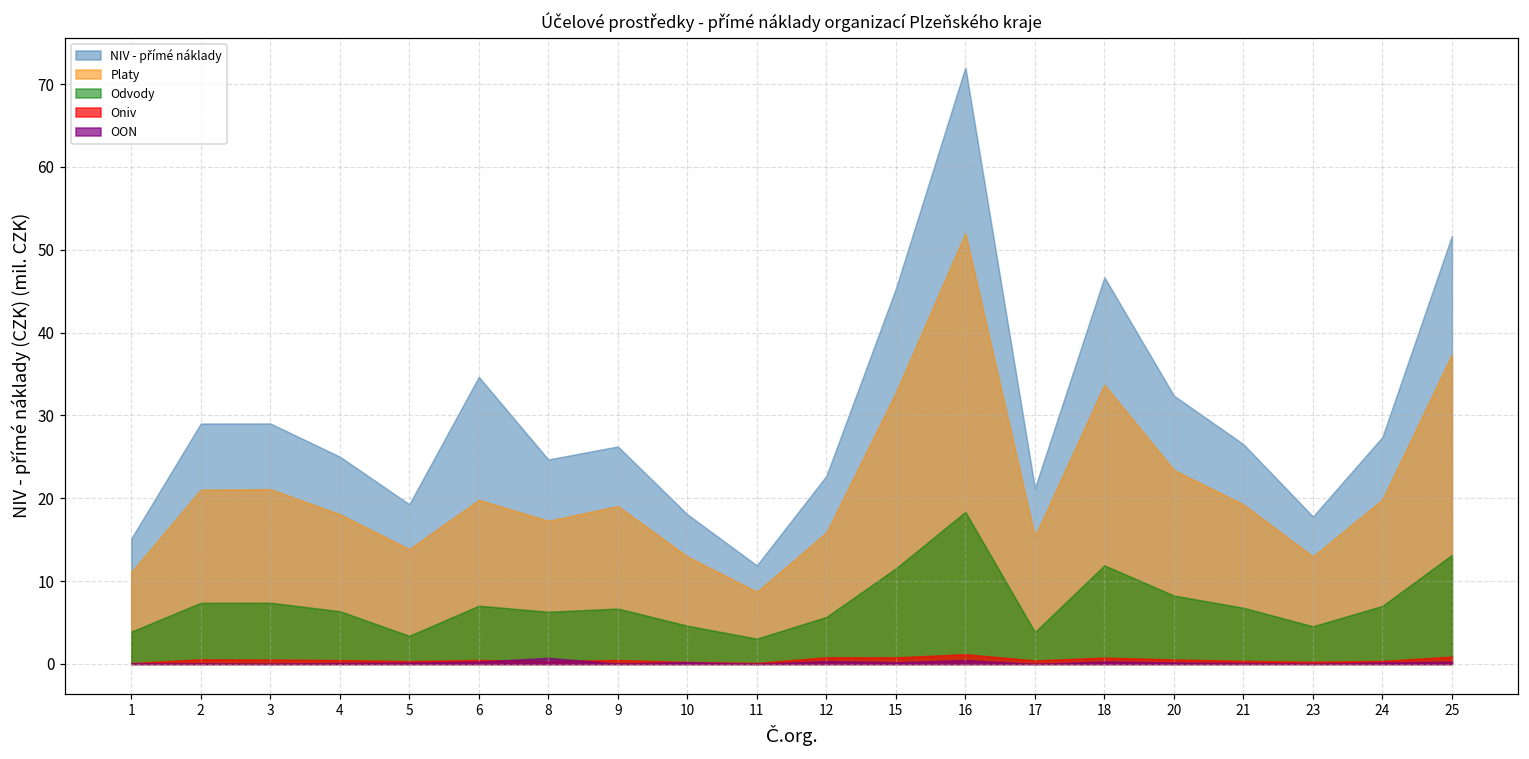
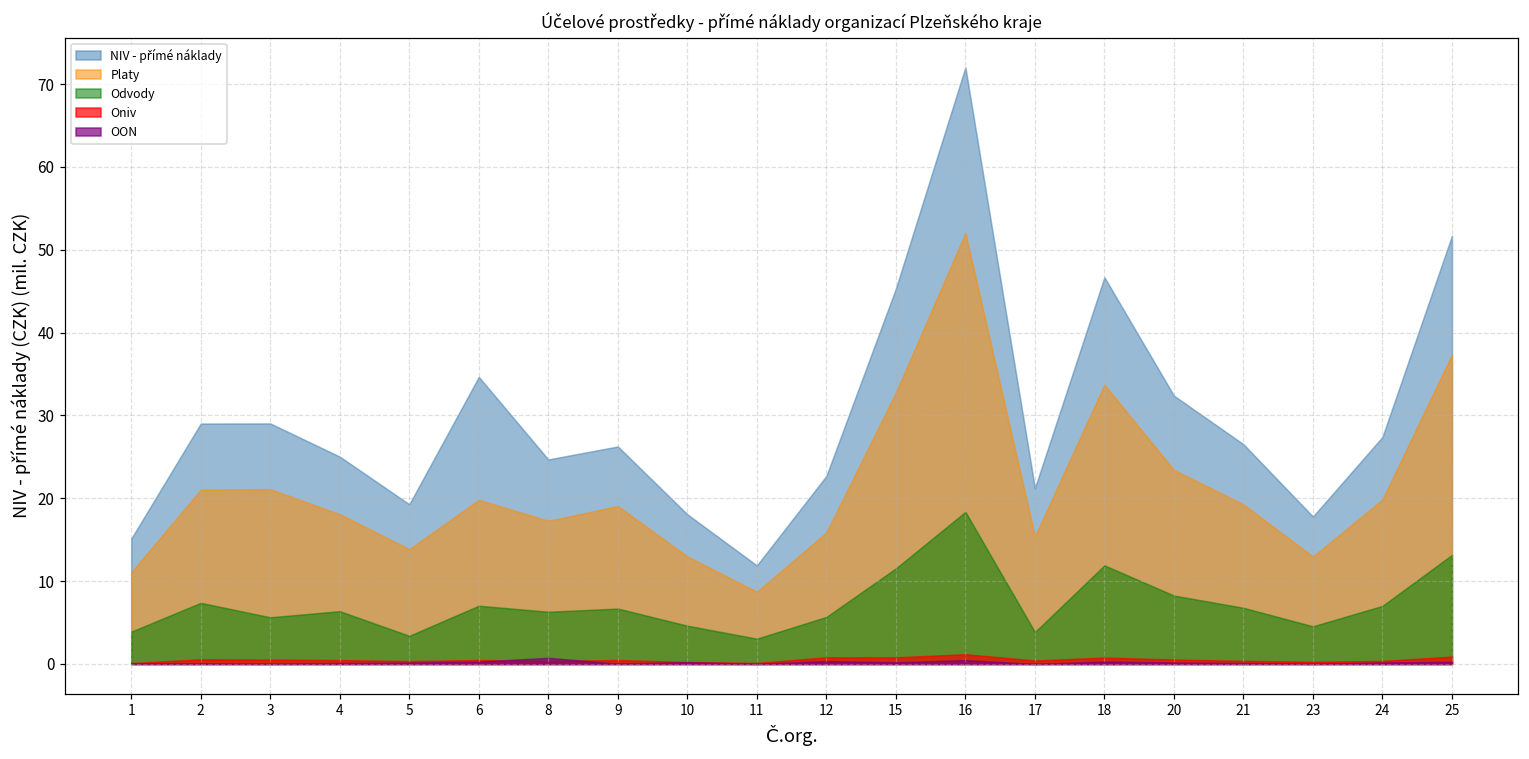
  {
    "NIV - přímé náklady": {
      "1": 15,
      "2": 29,
      "3": 29,
      "4": 25,
      "5": 19,
      "6": 35,
      "8": 25,
      "9": 26,
      "10": 18,
      "11": 12,
      "12": 23,
      "15": 45,
      "16": 72,
      "17": 21,
      "18": 47,
      "20": 32,
      "21": 27,
      "23": 18,
      "24": 27,
      "25": 52
    },
    "Platy": {
      "1": 11,
      "2": 21,
      "3": 21,
      "4": 18,
      "5": 14,
      "6": 20,
      "8": 17,
      "9": 19,
      "10": 13,
      "11": 9,
      "12": 16,
      "15": 33,
      "16": 52,
      "17": 15,
      "18": 34,
      "20": 23,
      "21": 19,
      "23": 13,
      "24": 20,
      "25": 37
    },
    "Odvody": {
      "1": 4,
      "2": 7,
-     "3": 7,
+     "3": 6,
      "4": 6,
      "5": 3,
      "6": 7,
      "8": 6,
      "9": 7,
      "10": 5,
      "11": 3,
      "12": 6,
      "15": 12,
      "16": 18,
      "17": 4,
      "18": 12,
      "20": 8,
      "21": 7,
      "23": 5,
      "24": 7,
      "25": 13
    },
    "Oniv": {
      "2": 1,
      "3": 1,
      "4": 0,
      "8": 0,
      "9": 0,
      "12": 1,
      "15": 1,
      "16": 1,
      "17": 0,
      "18": 1,
      "20": 1,
      "25": 1
    },
    "OON": {
      "8": 1,
      "12": 0,
      "16": 0,
      "17": 0
    }
  }
